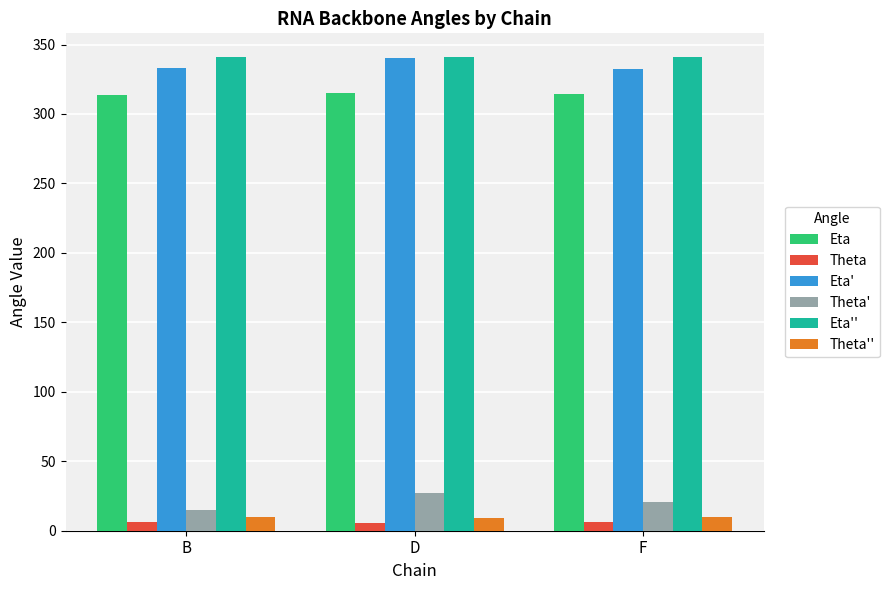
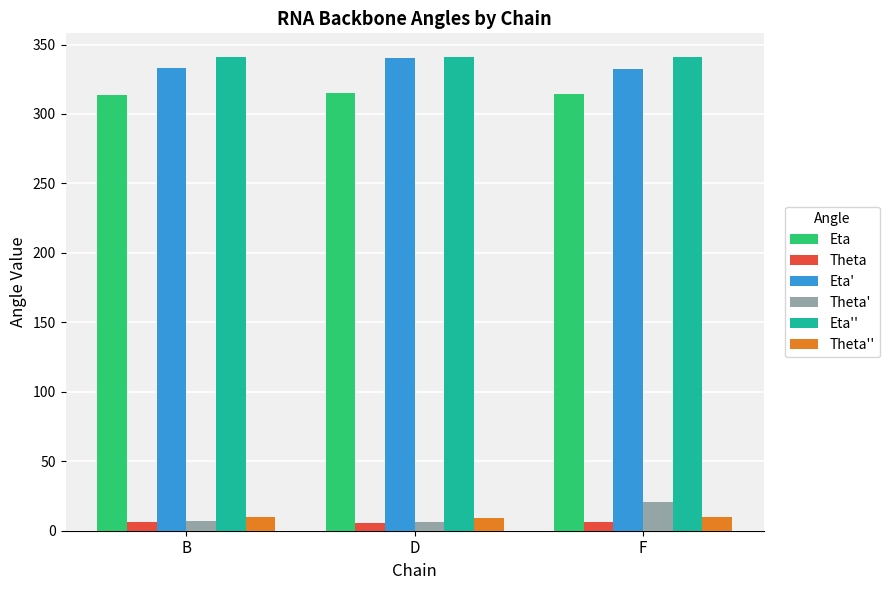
  {
    "Eta'": {
      "B": 333,
      "D": 340,
      "F": 333
    },
    "Theta'": {
-     "B": 15,
-     "D": 27,
+     "B": 7,
+     "D": 7,
      "F": 20
    }
  }
